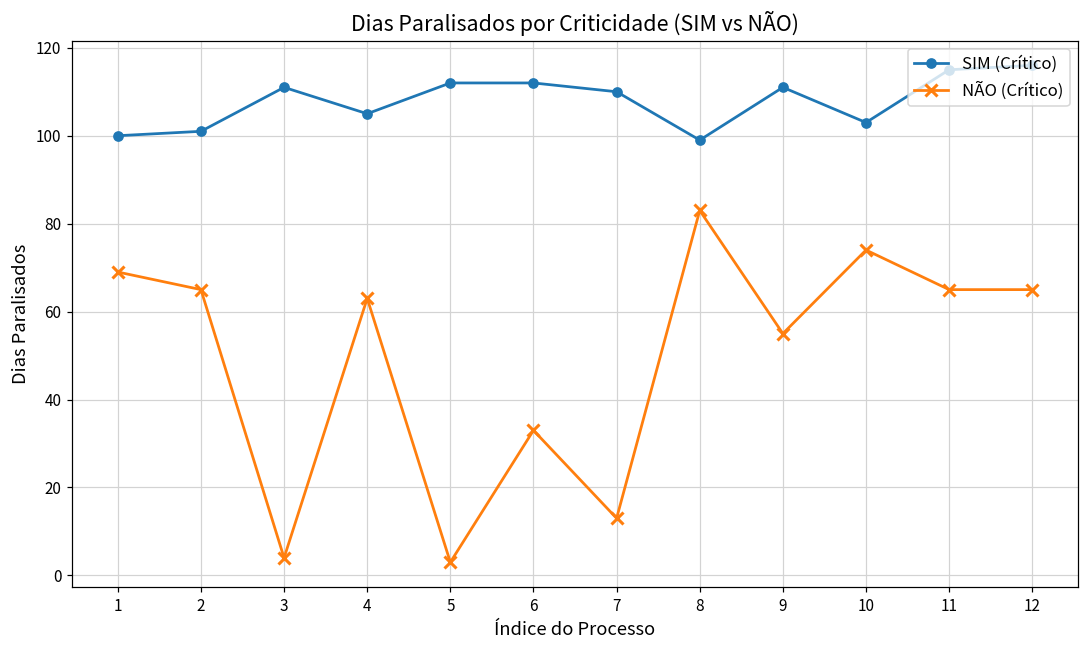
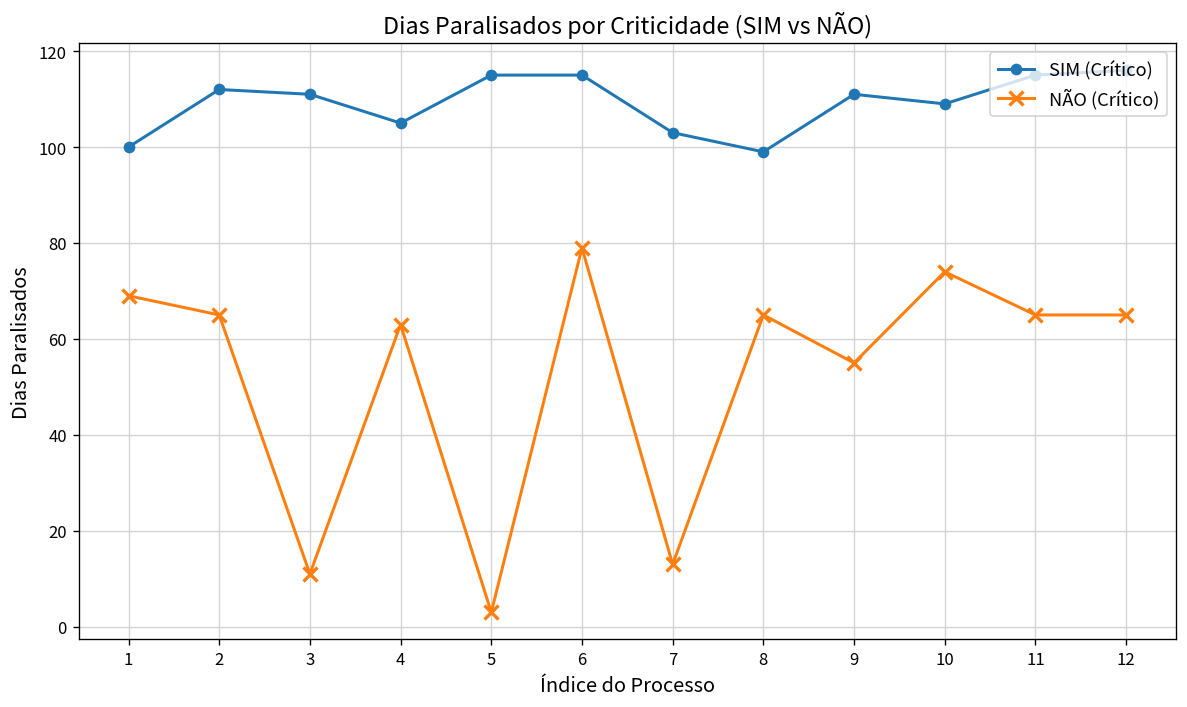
  {
    "SIM (Crítico)": {
      "1": 100,
-     "2": 101,
+     "2": 112,
      "3": 111,
      "4": 105,
-     "5": 112,
-     "6": 112,
-     "7": 110,
+     "5": 115,
+     "6": 115,
+     "7": 103,
      "8": 99,
      "9": 111,
-     "10": 103
+     "10": 109
    },
    "NÃO (Crítico)": {
      "1": 69,
      "2": 65,
-     "3": 4,
+     "3": 11,
      "4": 63,
      "5": 3,
-     "6": 33,
+     "6": 79,
      "7": 13,
-     "8": 83,
+     "8": 65,
      "9": 55,
      "10": 74,
      "11": 65,
      "12": 65
    }
  }
